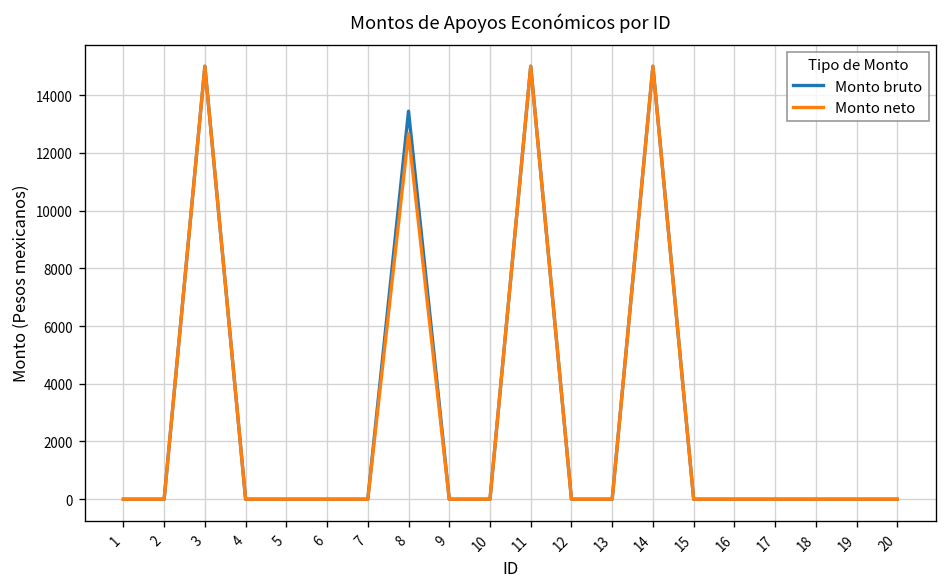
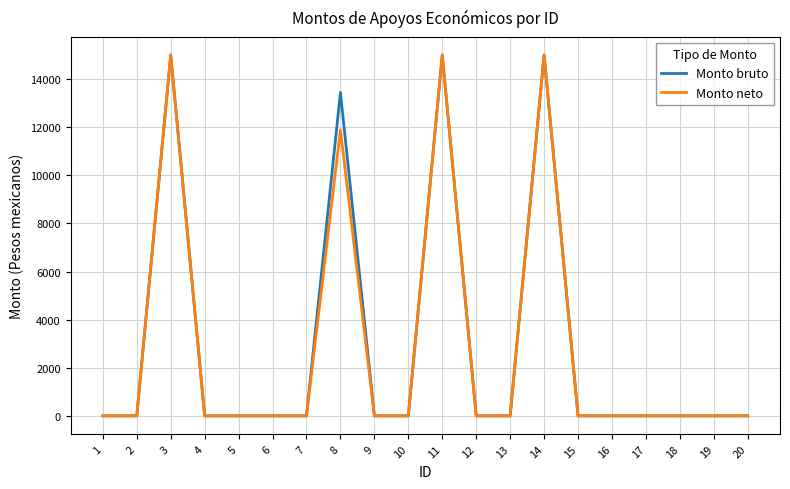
  {
    "Monto bruto": {
      "8": 13400
    },
    "Monto neto": {
-     "8": 12700
+     "8": 11900
    }
  }
